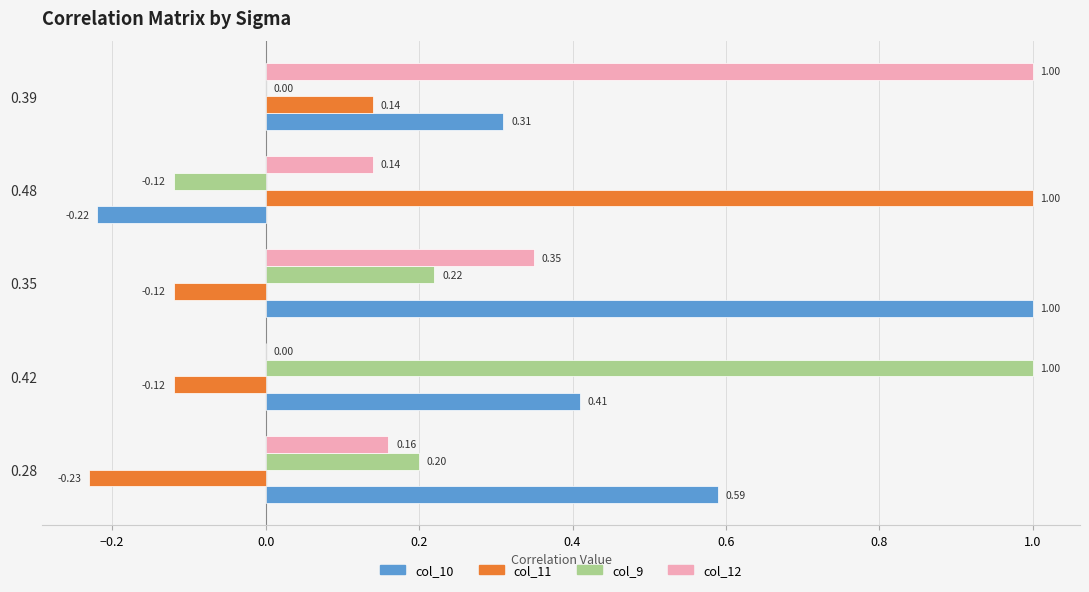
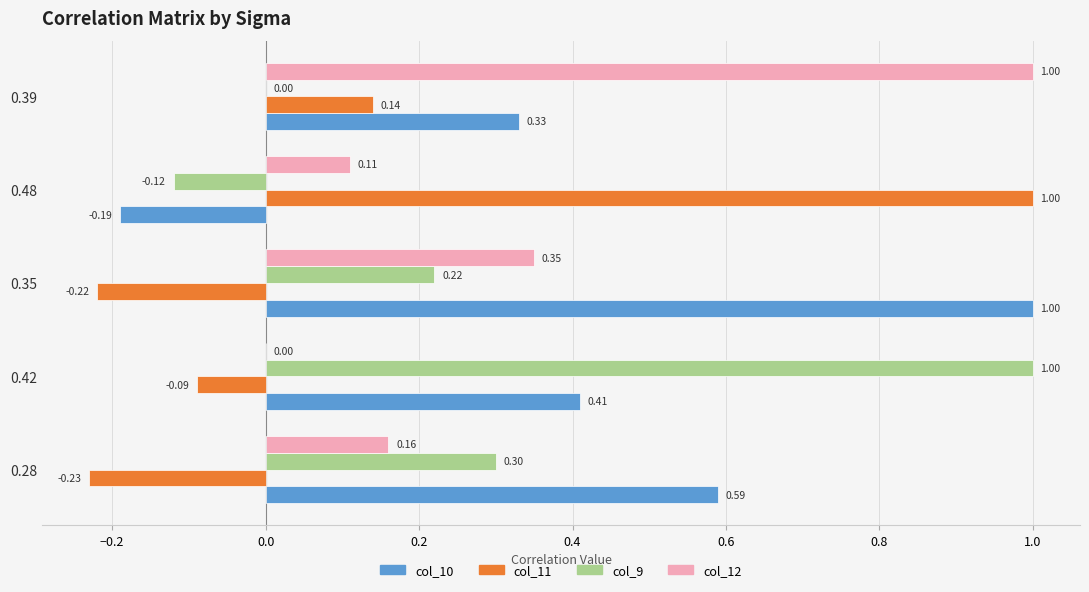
  {
    "col_10": {
-     "0.39": 0.31,
-     "0.48": -0.22,
+     "0.39": 0.33,
+     "0.48": -0.19,
      "0.35": 1.00,
      "0.42": 0.41,
      "0.28": 0.59
    },
    "col_11": {
      "0.39": 0.14,
      "0.48": 1.00,
-     "0.35": -0.12,
-     "0.42": -0.12,
+     "0.35": -0.22,
+     "0.42": -0.09,
      "0.28": -0.23
    },
    "col_9": {
      "0.39": 0.00,
      "0.48": -0.12,
      "0.35": 0.22,
      "0.42": 1.00,
-     "0.28": 0.20
+     "0.28": 0.30
    },
    "col_12": {
      "0.39": 1.00,
-     "0.48": 0.14,
+     "0.48": 0.11,
      "0.35": 0.35,
      "0.42": 0.00,
      "0.28": 0.16
    }
  }
